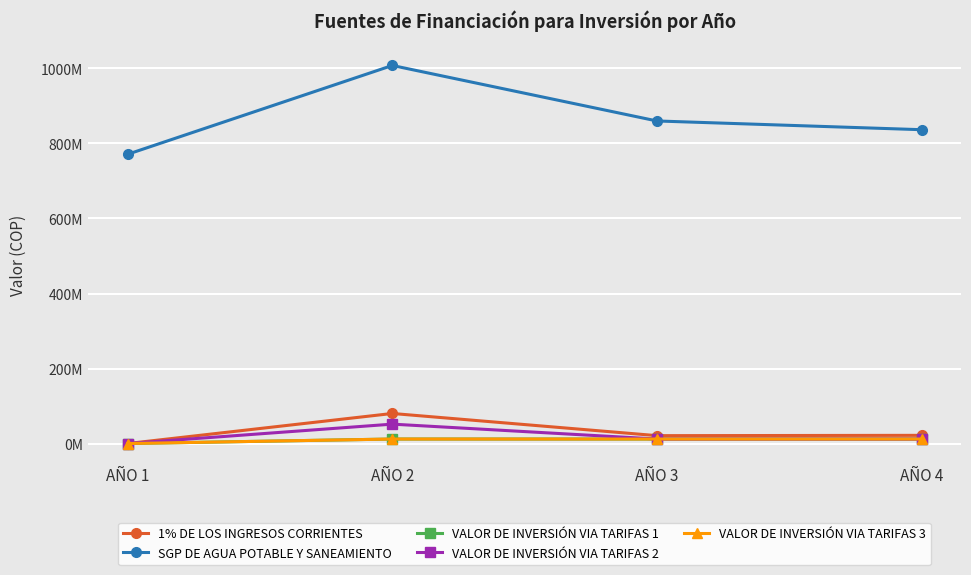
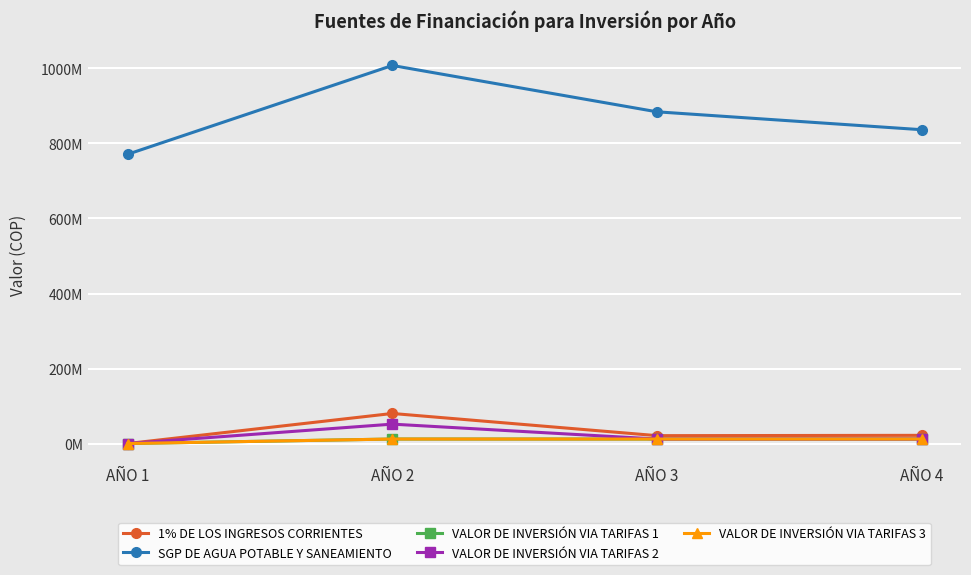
  {
    "1% DE LOS INGRESOS CORRIENTES": {
      "AÑO 2": 80000000,
      "AÑO 3": 20000000,
      "AÑO 4": 20000000
    },
    "SGP DE AGUA POTABLE Y SANEAMIENTO": {
      "AÑO 1": 770000000,
      "AÑO 2": 1010000000,
-     "AÑO 3": 860000000,
+     "AÑO 3": 880000000,
      "AÑO 4": 840000000
    },
    "VALOR DE INVERSIÓN VIA TARIFAS 3": {
      "AÑO 2": 10000000
    },
    "VALOR DE INVERSIÓN VIA TARIFAS 2": {
      "AÑO 2": 50000000
    }
  }
